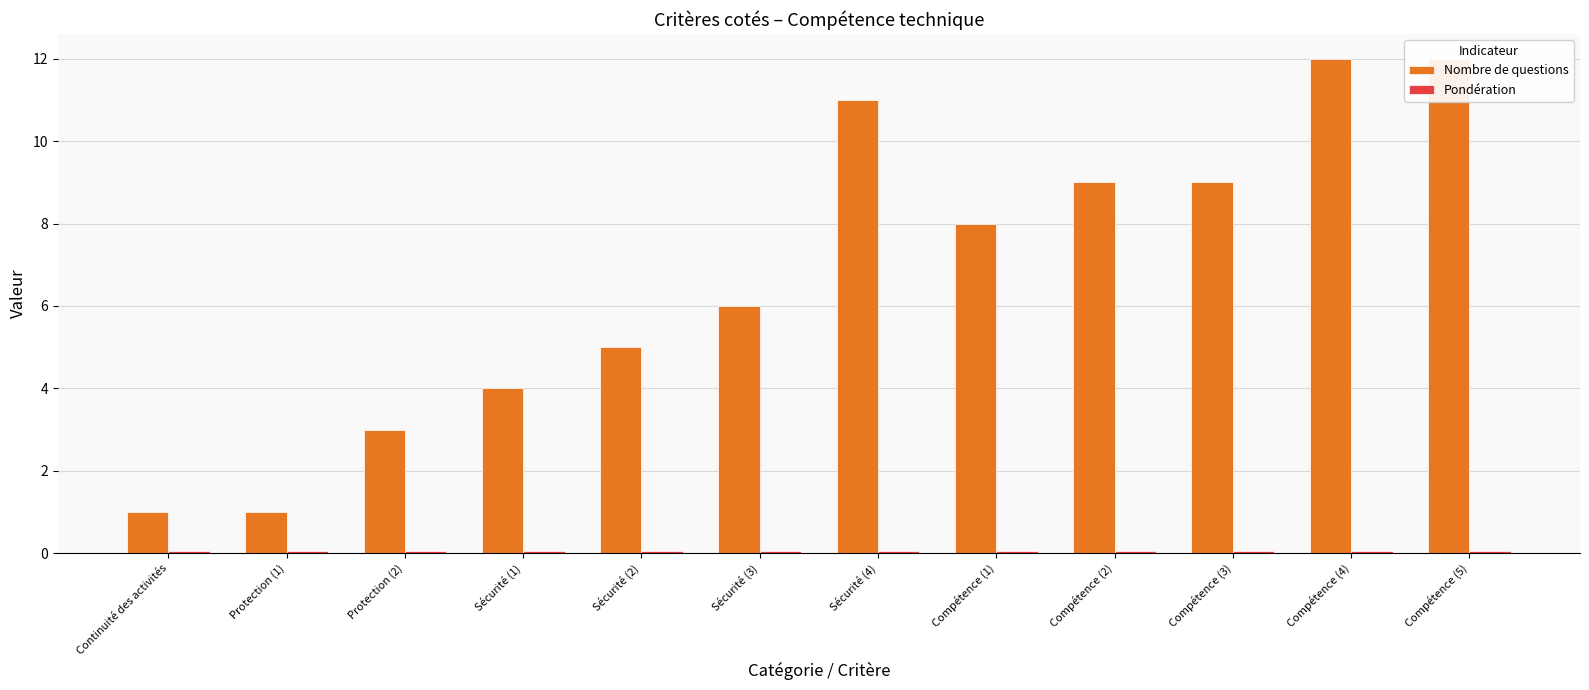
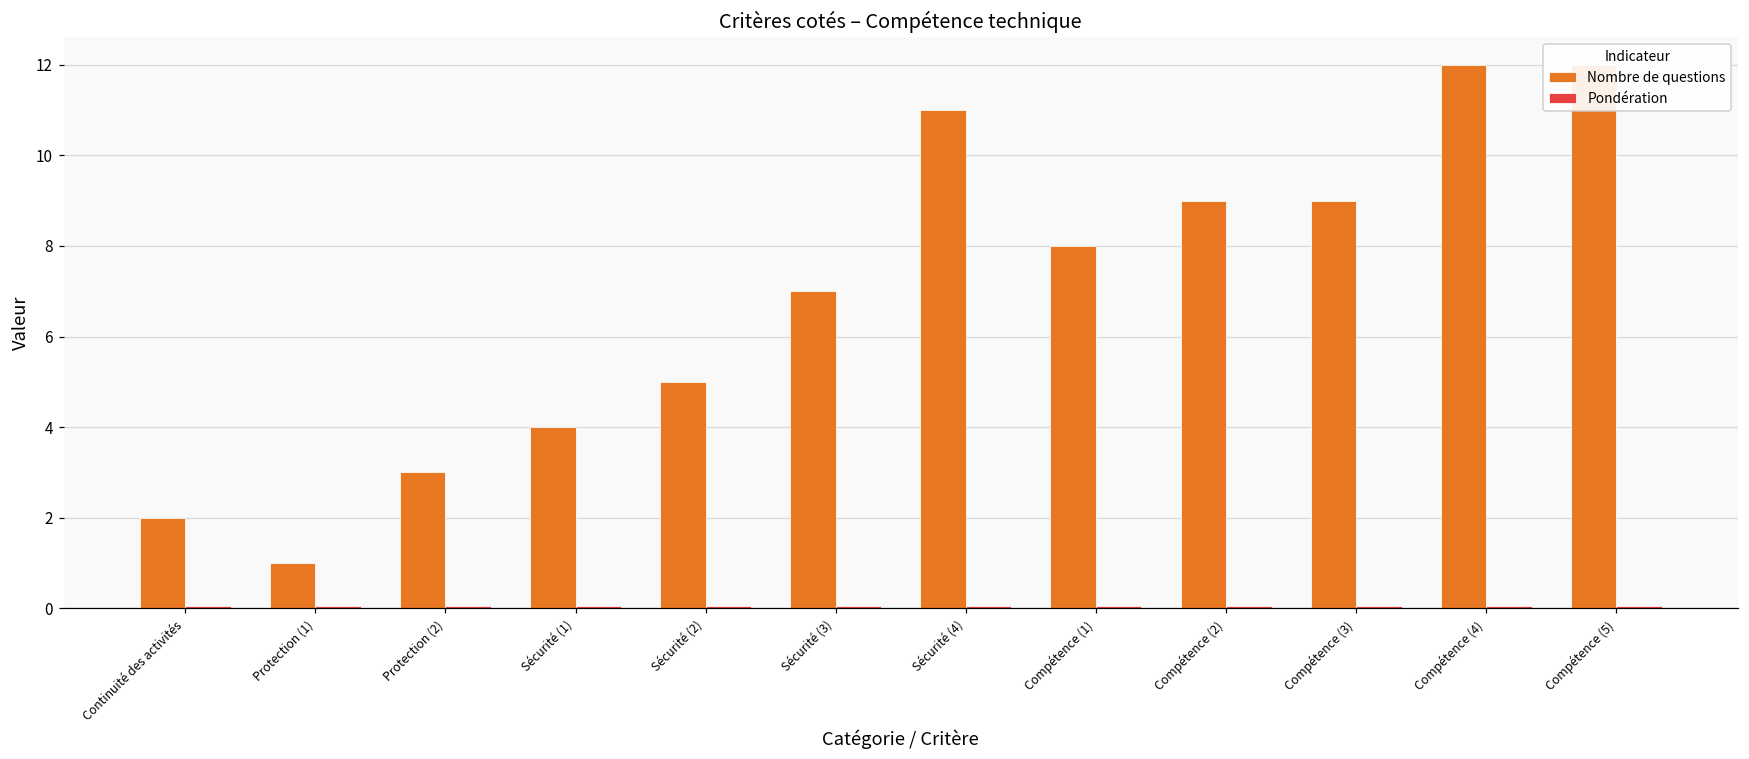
  {
    "Nombre de questions": {
-     "Continuité des activités": 1,
+     "Continuité des activités": 2,
      "Protection (1)": 1,
      "Protection (2)": 3,
      "Sécurité (1)": 4,
      "Sécurité (2)": 5,
-     "Sécurité (3)": 6,
+     "Sécurité (3)": 7,
      "Sécurité (4)": 11,
      "Compétence (1)": 8,
      "Compétence (2)": 9,
      "Compétence (3)": 9,
      "Compétence (4)": 12
    }
  }
